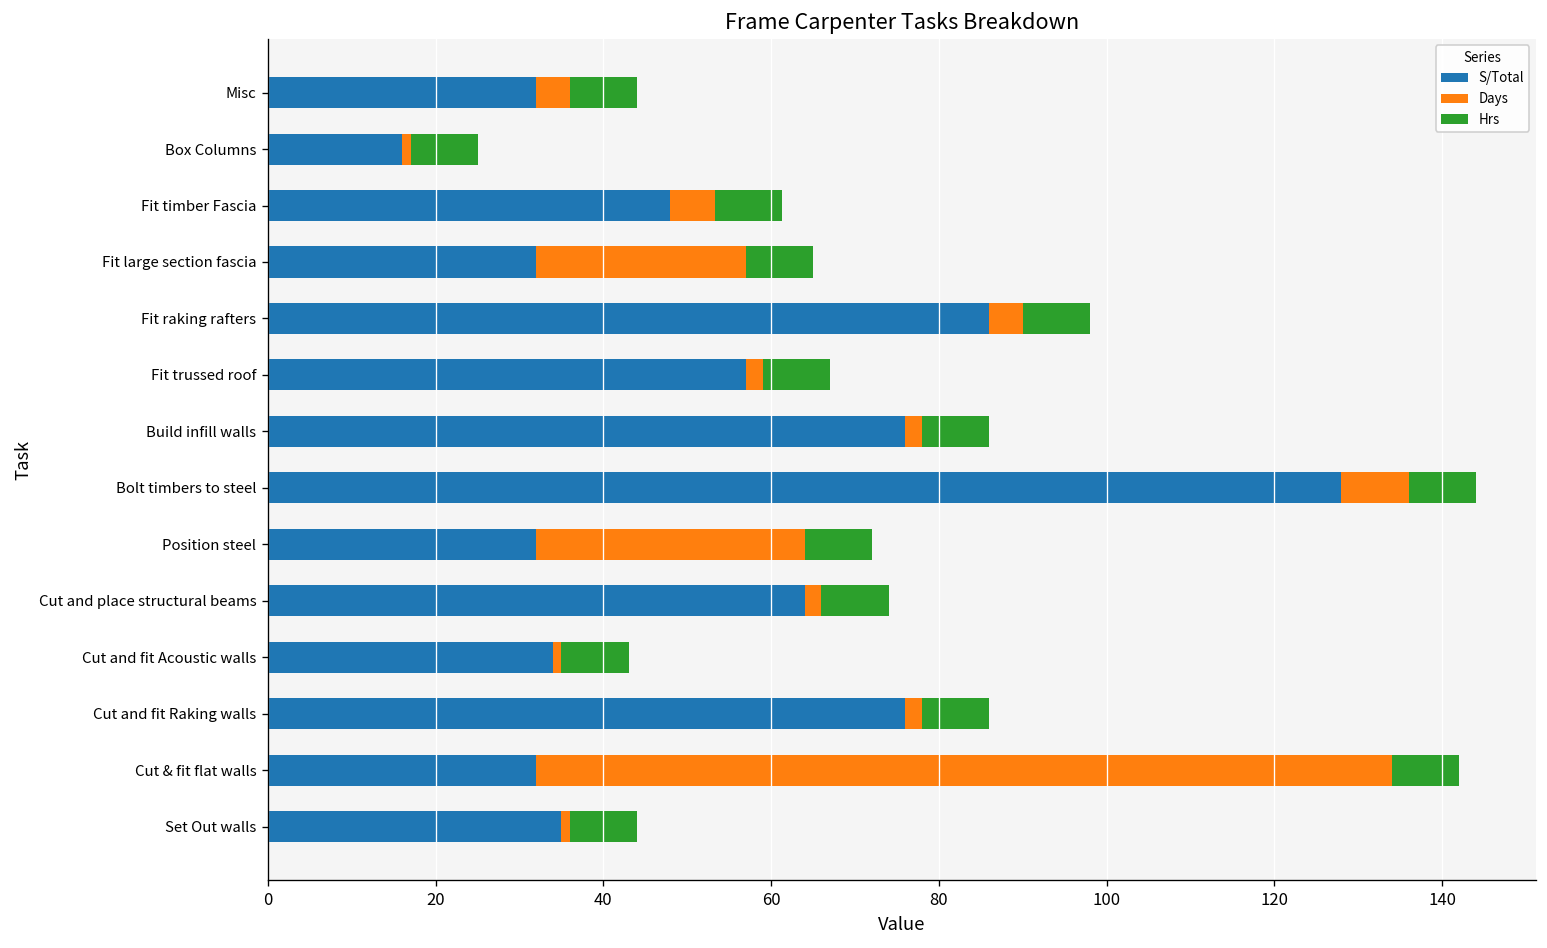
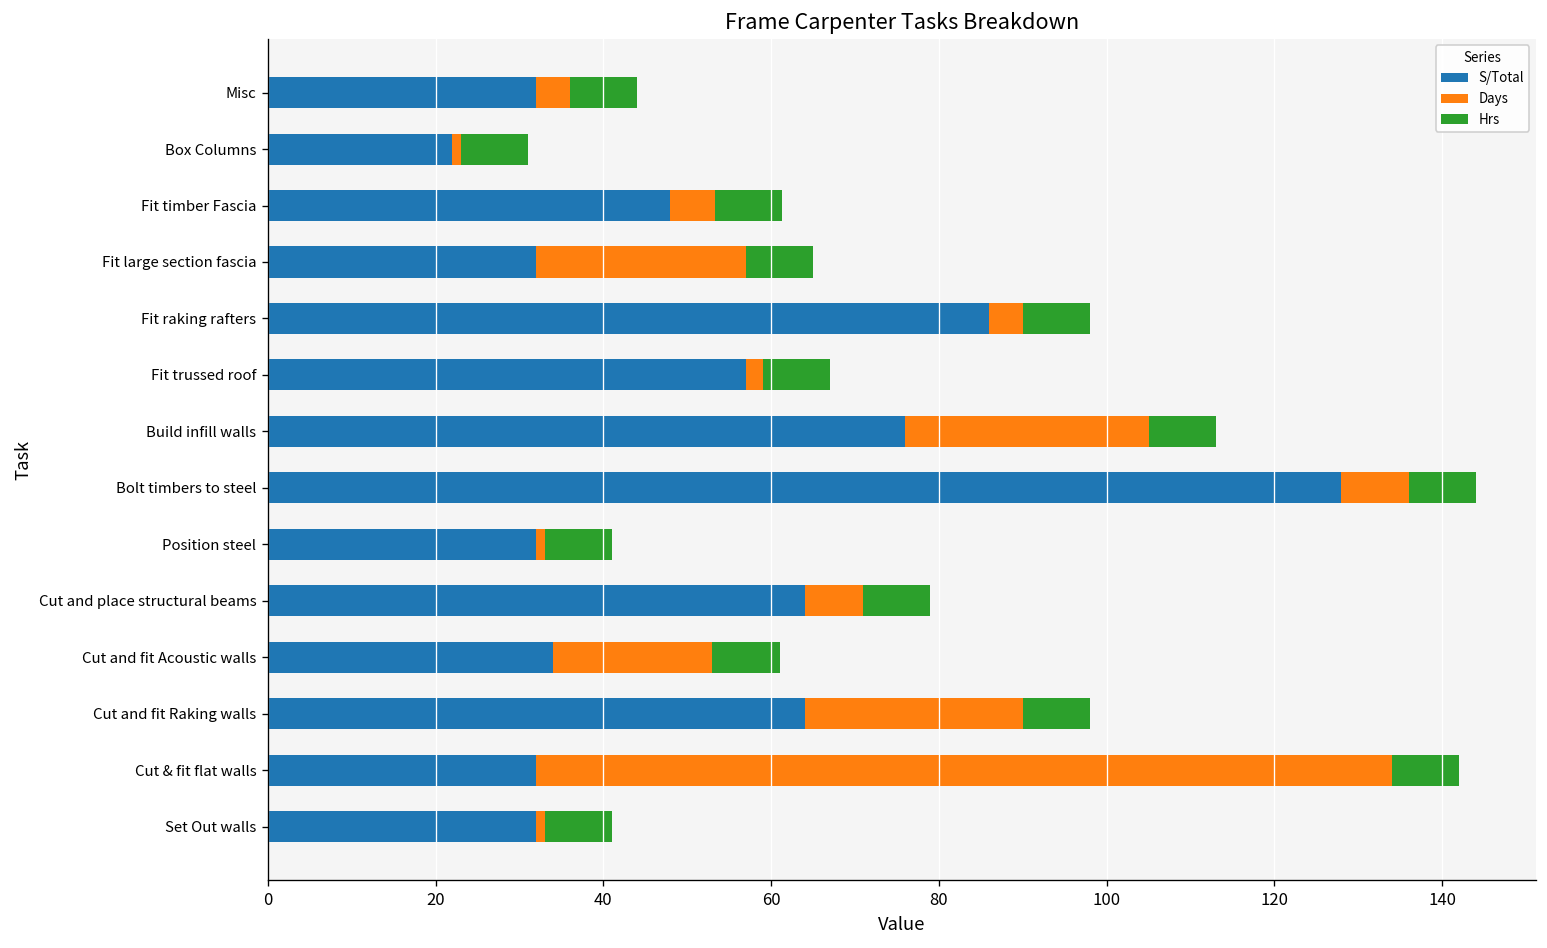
  {
    "S/Total": {
      "Misc": 32,
-     "Box Columns": 16,
+     "Box Columns": 22,
      "Fit timber Fascia": 48,
      "Fit large section fascia": 32,
      "Fit raking rafters": 86,
      "Fit trussed roof": 57,
      "Build infill walls": 76,
      "Bolt timbers to steel": 128,
      "Position steel": 32,
      "Cut and place structural beams": 64,
      "Cut and fit Acoustic walls": 34,
-     "Cut and fit Raking walls": 76,
+     "Cut and fit Raking walls": 64,
      "Cut & fit flat walls": 32,
-     "Set Out walls": 35
+     "Set Out walls": 32
    },
    "Days": {
      "Misc": 4,
      "Box Columns": 1,
      "Fit timber Fascia": 5,
      "Fit large section fascia": 25,
      "Fit raking rafters": 4,
      "Fit trussed roof": 2,
-     "Build infill walls": 2,
+     "Build infill walls": 29,
      "Bolt timbers to steel": 8,
-     "Position steel": 32,
-     "Cut and place structural beams": 2,
-     "Cut and fit Acoustic walls": 1,
-     "Cut and fit Raking walls": 2,
+     "Position steel": 1,
+     "Cut and place structural beams": 7,
+     "Cut and fit Acoustic walls": 19,
+     "Cut and fit Raking walls": 26,
      "Cut & fit flat walls": 102,
      "Set Out walls": 1
    },
    "Hrs": {
      "Misc": 8,
      "Box Columns": 8,
      "Fit timber Fascia": 8,
      "Fit large section fascia": 8,
      "Fit raking rafters": 8,
      "Fit trussed roof": 8,
      "Build infill walls": 8,
      "Bolt timbers to steel": 8,
      "Position steel": 8,
      "Cut and place structural beams": 8,
      "Cut and fit Acoustic walls": 8,
      "Cut and fit Raking walls": 8,
      "Cut & fit flat walls": 8,
      "Set Out walls": 8
    }
  }
